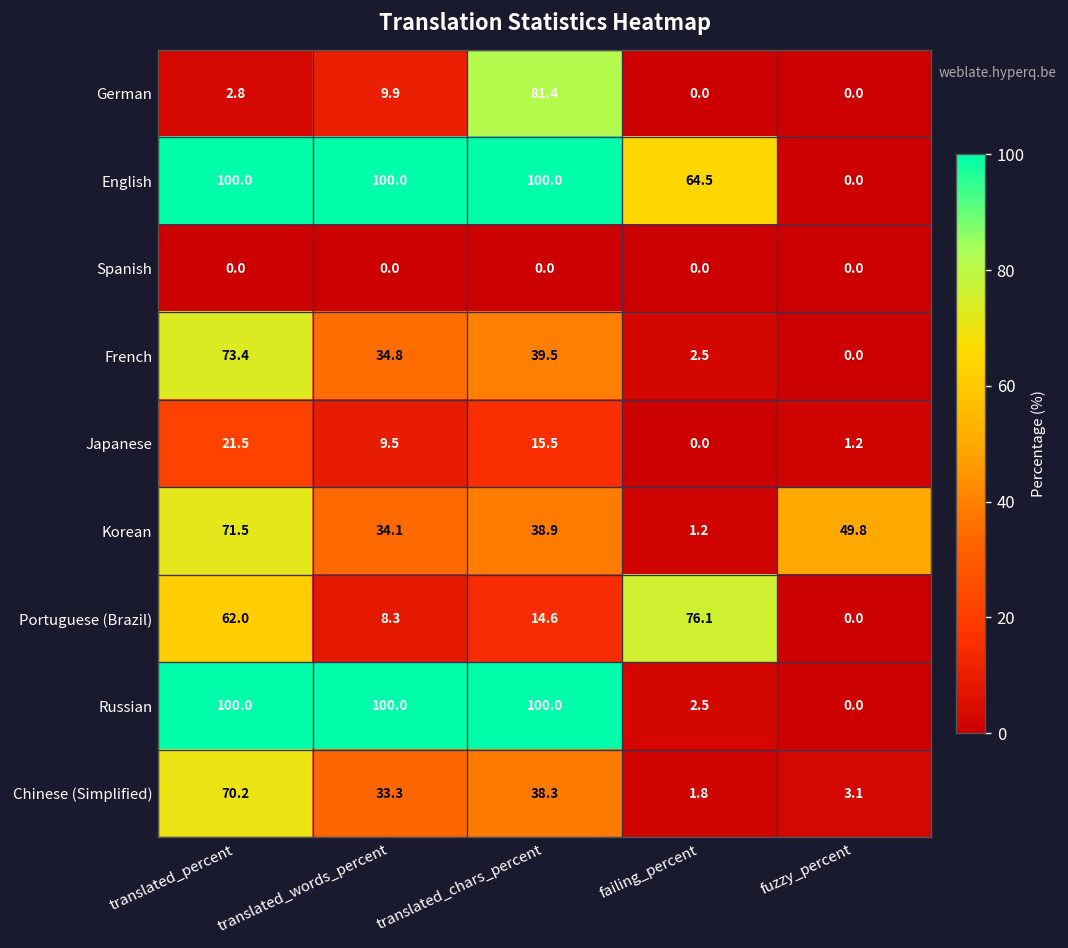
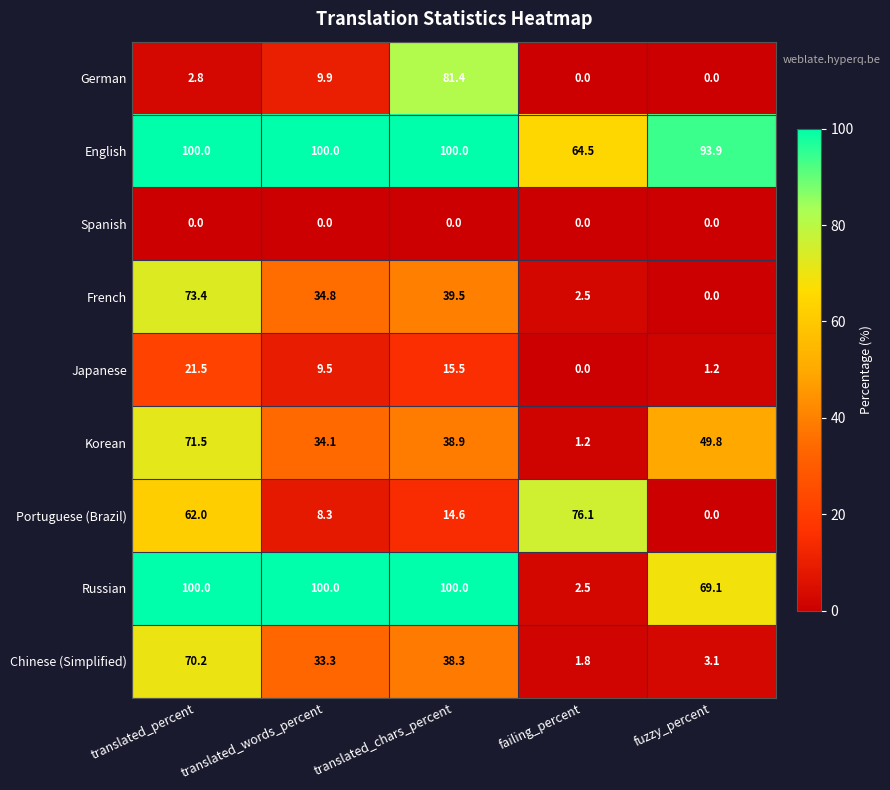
  {
    "German": {
      "translated_percent": 2.8,
      "translated_words_percent": 9.9,
      "translated_chars_percent": 81.4,
      "failing_percent": 0.0,
      "fuzzy_percent": 0.0
    },
    "English": {
      "translated_percent": 100.0,
      "translated_words_percent": 100.0,
      "translated_chars_percent": 100.0,
      "failing_percent": 64.5,
-     "fuzzy_percent": 0.0
+     "fuzzy_percent": 93.9
    },
    "Spanish": {
      "translated_percent": 0.0,
      "translated_words_percent": 0.0,
      "translated_chars_percent": 0.0,
      "failing_percent": 0.0,
      "fuzzy_percent": 0.0
    },
    "French": {
      "translated_percent": 73.4,
      "translated_words_percent": 34.8,
      "translated_chars_percent": 39.5,
      "failing_percent": 2.5,
      "fuzzy_percent": 0.0
    },
    "Japanese": {
      "translated_percent": 21.5,
      "translated_words_percent": 9.5,
      "translated_chars_percent": 15.5,
      "failing_percent": 0.0,
      "fuzzy_percent": 1.2
    },
    "Korean": {
      "translated_percent": 71.5,
      "translated_words_percent": 34.1,
      "translated_chars_percent": 38.9,
      "failing_percent": 1.2,
      "fuzzy_percent": 49.8
    },
    "Portuguese (Brazil)": {
      "translated_percent": 62.0,
      "translated_words_percent": 8.3,
      "translated_chars_percent": 14.6,
      "failing_percent": 76.1,
      "fuzzy_percent": 0.0
    },
    "Russian": {
      "translated_percent": 100.0,
      "translated_words_percent": 100.0,
      "translated_chars_percent": 100.0,
      "failing_percent": 2.5,
-     "fuzzy_percent": 0.0
+     "fuzzy_percent": 69.1
    },
    "Chinese (Simplified)": {
      "translated_percent": 70.2,
      "translated_words_percent": 33.3,
      "translated_chars_percent": 38.3,
      "failing_percent": 1.8,
      "fuzzy_percent": 3.1
    }
  }
